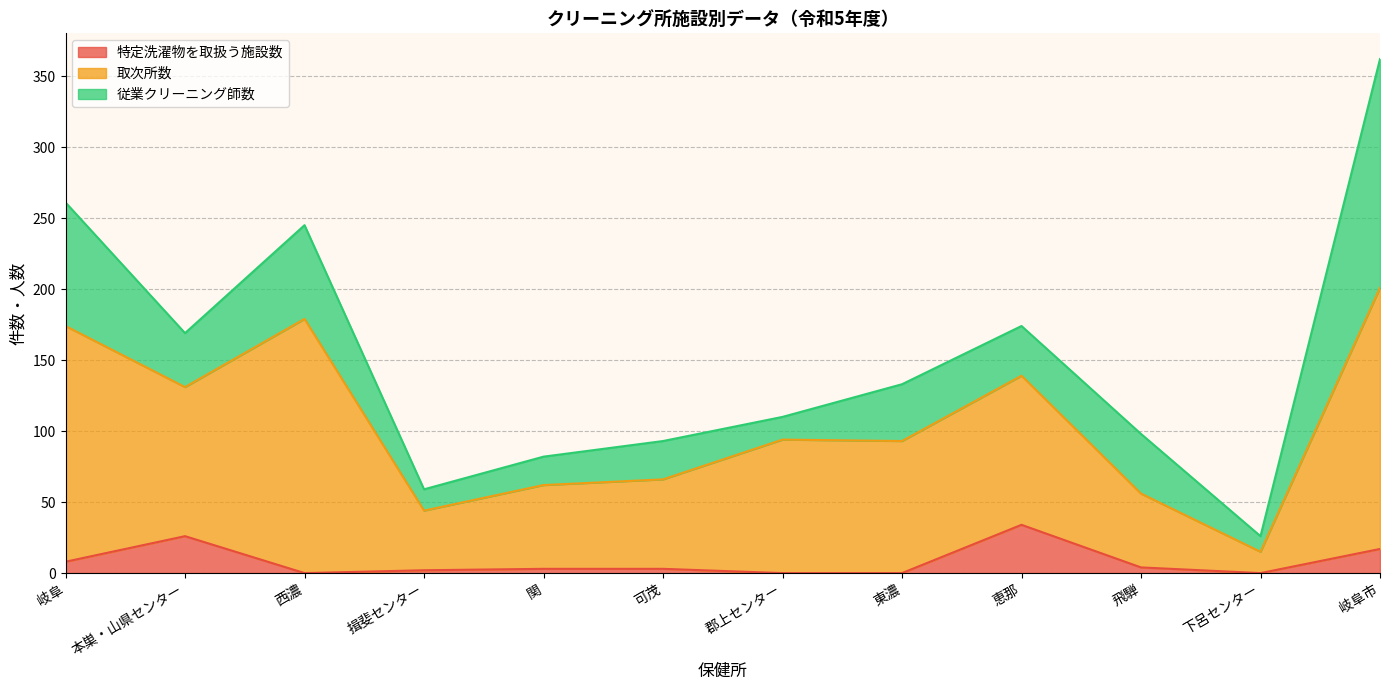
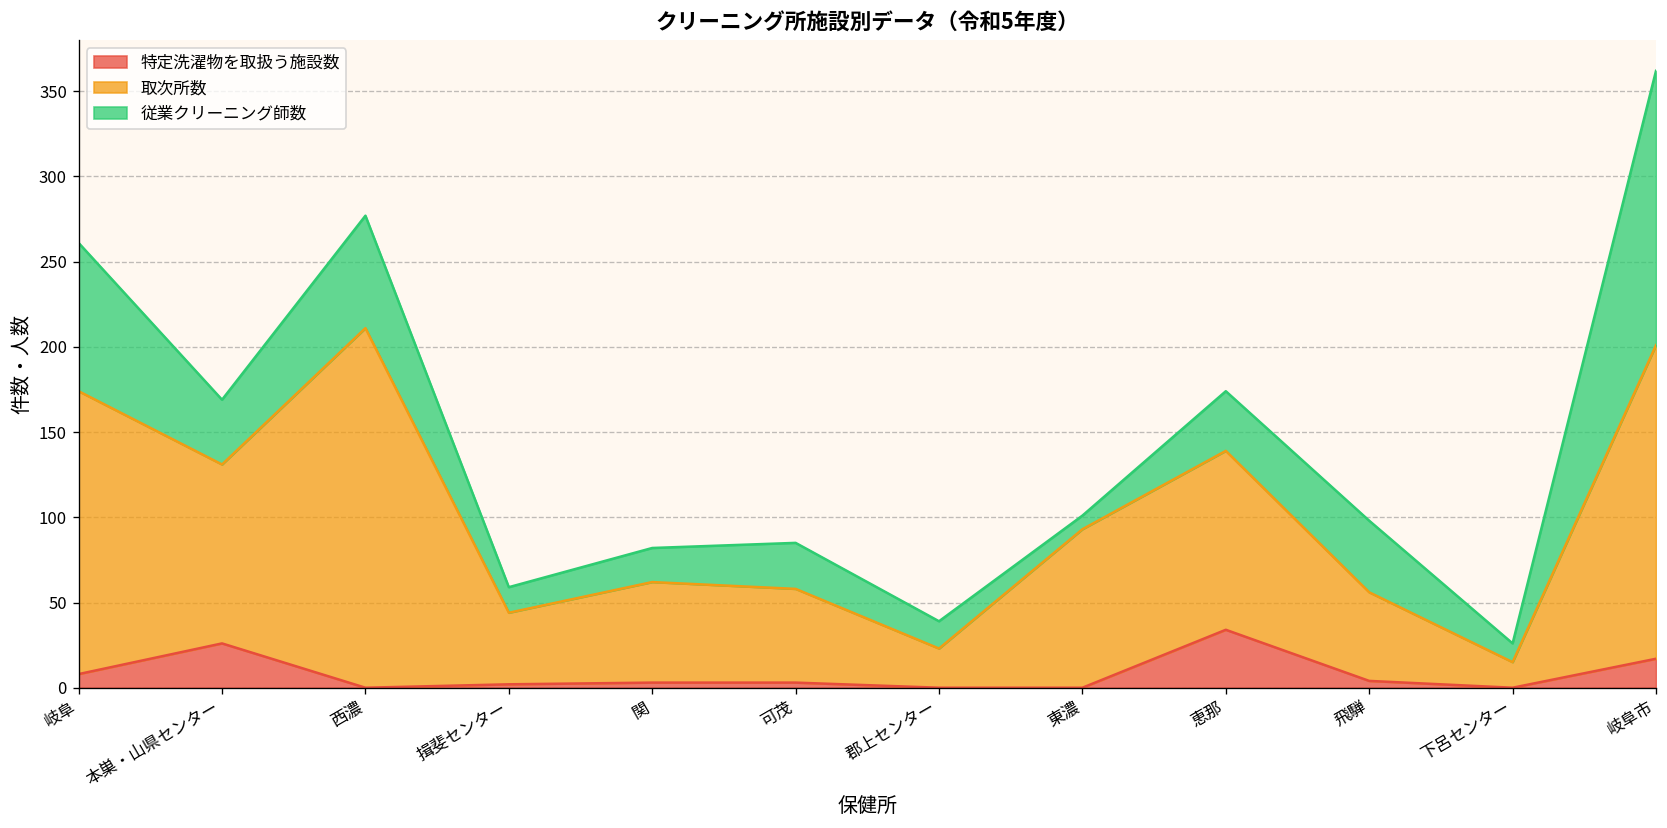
  {
    "特定洗濯物を取扱う施設数": {
      "岐阜": 8,
      "本巣・山県センター": 26,
      "西濃": 0,
      "揖斐センター": 2,
      "関": 3,
      "可茂": 3,
      "郡上センター": 0,
      "東濃": 0,
      "恵那": 34,
      "飛騨": 4,
      "下呂センター": 0,
      "岐阜市": 17
    },
    "取次所数": {
      "岐阜": 166,
      "本巣・山県センター": 105,
-     "西濃": 179,
+     "西濃": 211,
      "揖斐センター": 42,
      "関": 59,
-     "可茂": 63,
-     "郡上センター": 94,
+     "可茂": 55,
+     "郡上センター": 23,
      "東濃": 93,
      "恵那": 105,
      "飛騨": 52,
      "下呂センター": 15,
      "岐阜市": 184
    },
    "従業クリーニング師数": {
      "岐阜": 87,
      "本巣・山県センター": 38,
      "西濃": 66,
      "揖斐センター": 15,
      "関": 20,
      "可茂": 27,
      "郡上センター": 16,
-     "東濃": 40,
+     "東濃": 8,
      "恵那": 35,
      "飛騨": 42,
      "下呂センター": 11,
      "岐阜市": 161
    }
  }
